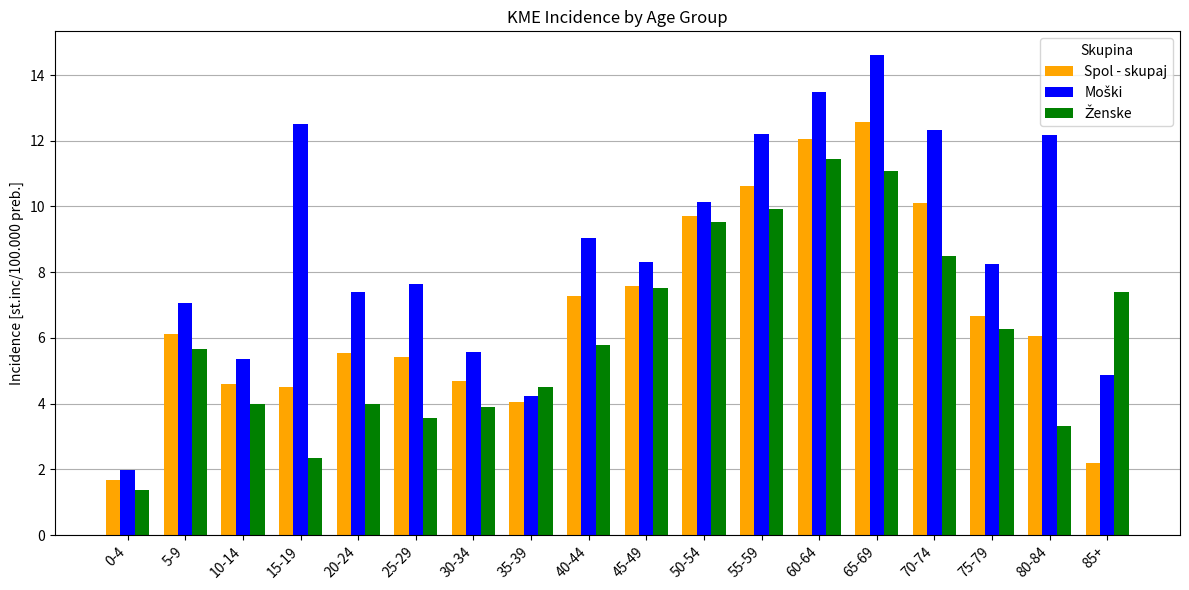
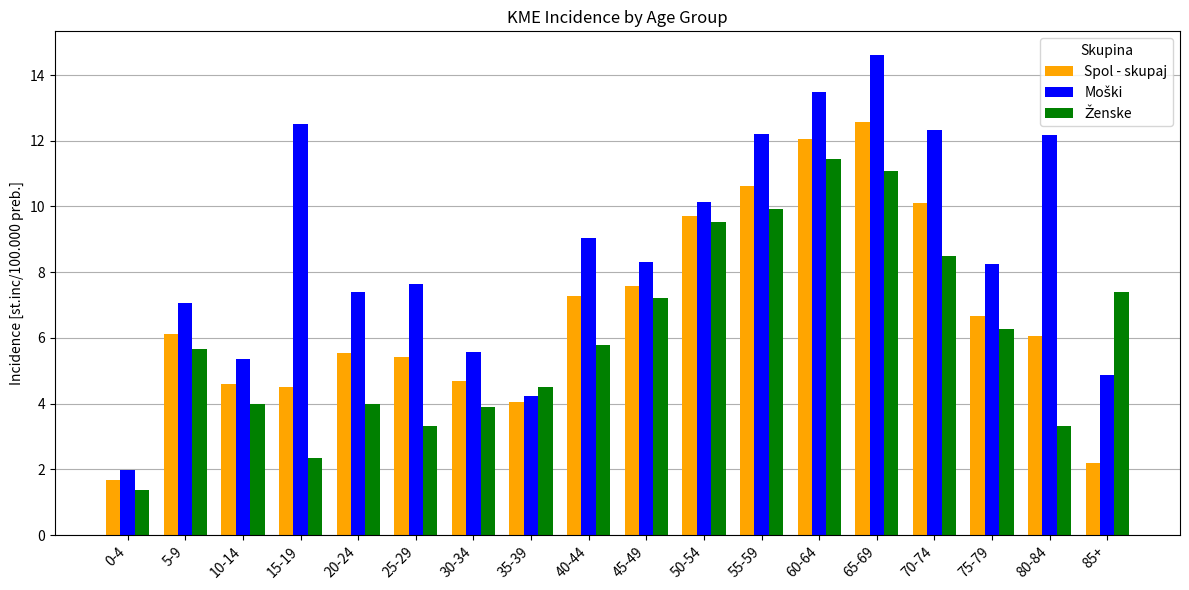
  {
    "Spol - skupaj": {
      "0-4": 1.7,
      "5-9": 6.1,
      "10-14": 4.6,
      "15-19": 4.5,
      "20-24": 5.5,
      "25-29": 5.4,
      "30-34": 4.7,
      "35-39": 4.0,
      "40-44": 7.3,
      "45-49": 7.6,
      "50-54": 9.7,
      "55-59": 10.6,
      "60-64": 12.0,
      "65-69": 12.6,
      "70-74": 10.1,
      "75-79": 6.7,
      "80-84": 6.1,
      "85+": 2.2
    },
    "Moški": {
      "0-4": 2.0,
      "5-9": 7.1,
      "10-14": 5.4,
      "15-19": 12.5,
      "20-24": 7.4,
      "25-29": 7.6,
      "30-34": 5.6,
      "35-39": 4.2,
      "40-44": 9.0,
      "45-49": 8.3,
      "50-54": 10.1,
      "55-59": 12.2,
      "60-64": 13.5,
      "65-69": 14.6,
      "70-74": 12.3,
      "75-79": 8.3,
      "80-84": 12.2,
      "85+": 4.9
    },
    "Ženske": {
      "0-4": 1.4,
      "5-9": 5.7,
      "10-14": 4.0,
      "15-19": 2.4,
      "20-24": 4.0,
-     "25-29": 3.6,
+     "25-29": 3.3,
      "30-34": 3.9,
      "35-39": 4.5,
      "40-44": 5.8,
-     "45-49": 7.5,
+     "45-49": 7.2,
      "50-54": 9.5,
      "55-59": 9.9,
      "60-64": 11.4,
      "65-69": 11.1,
      "70-74": 8.5,
      "75-79": 6.3,
      "80-84": 3.3,
      "85+": 7.4
    }
  }
